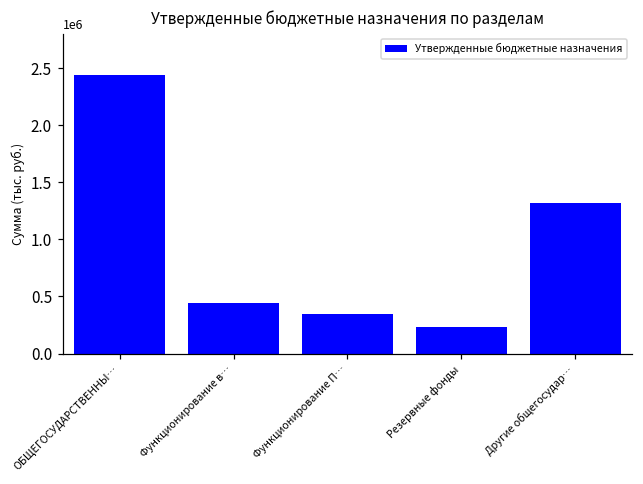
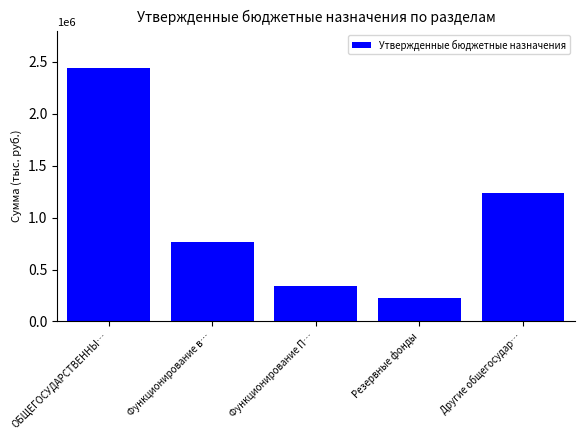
  {
    "ОБЩЕГОСУДАРСТВЕННЫ…": 2440000,
-   "Функционирование в…": 440000,
+   "Функционирование в…": 760000,
    "Функционирование П…": 340000,
    "Резервные фонды": 230000,
-   "Другие общегосудар…": 1320000
+   "Другие общегосудар…": 1240000
  }
